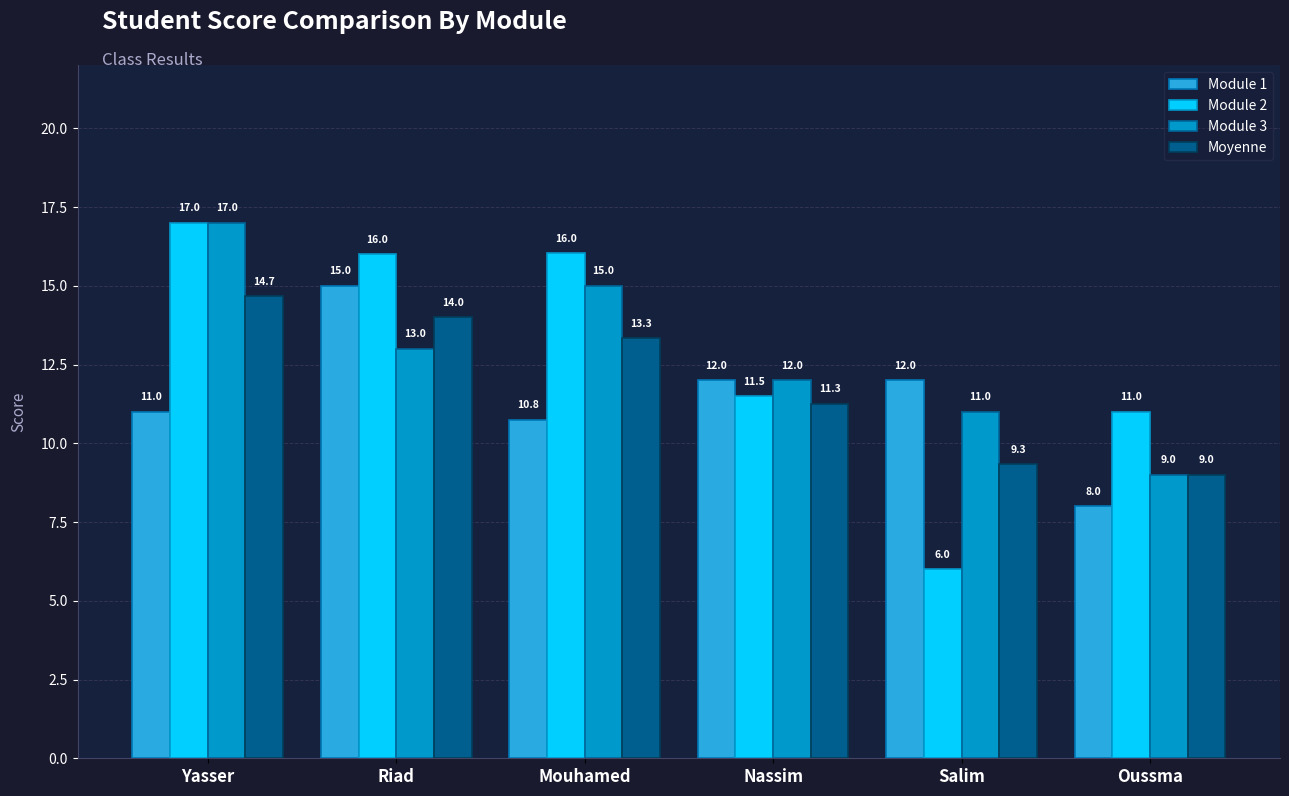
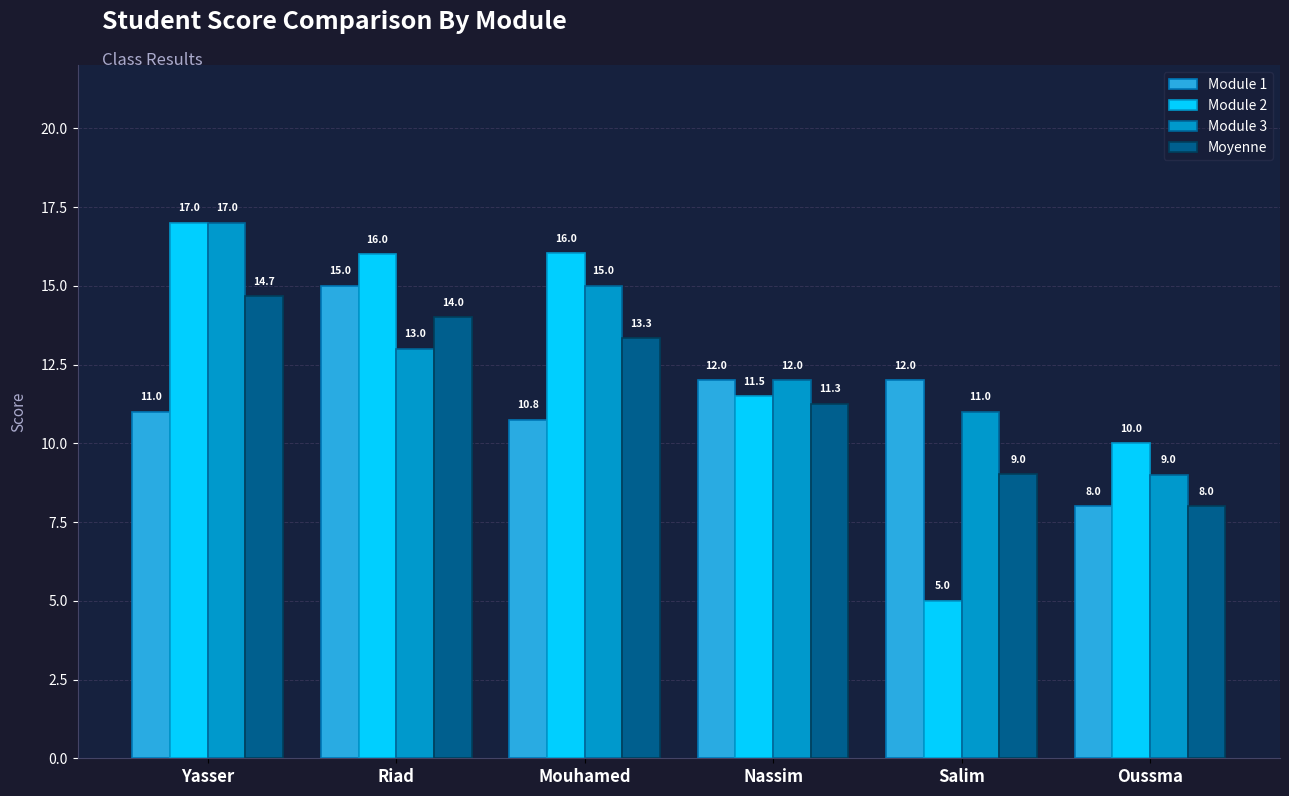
  {
    "Module 2": {
      "Yasser": 17.0,
      "Riad": 16.0,
      "Mouhamed": 16.0,
      "Nassim": 11.5,
-     "Salim": 6.0,
-     "Oussma": 11.0
+     "Salim": 5.0,
+     "Oussma": 10.0
    },
    "Moyenne": {
      "Yasser": 14.7,
      "Riad": 14.0,
      "Mouhamed": 13.3,
      "Nassim": 11.3,
-     "Salim": 9.3,
-     "Oussma": 9.0
+     "Salim": 9.0,
+     "Oussma": 8.0
    }
  }
